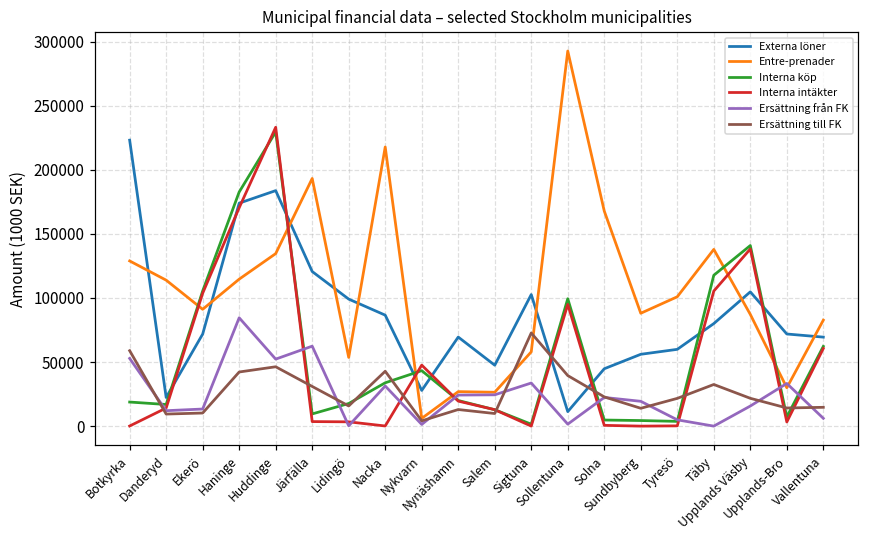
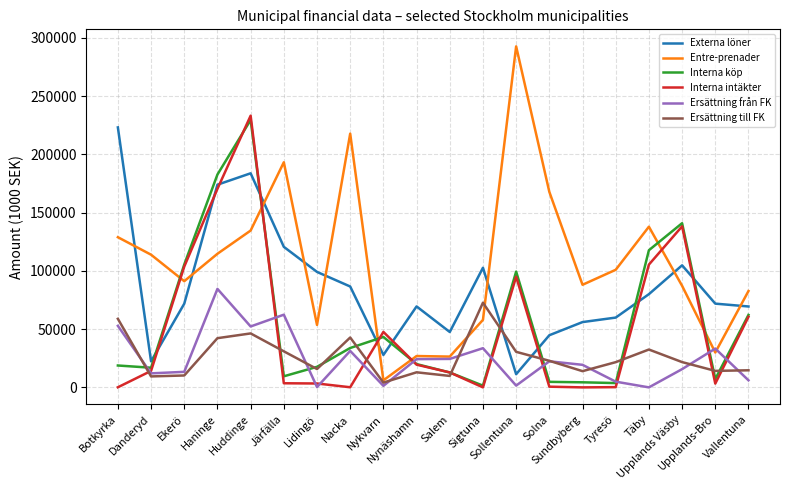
  {
    "Externa löner": {
      "Botkyrka": 223000,
      "Danderyd": 22000,
      "Ekerö": 72000,
      "Haninge": 174000,
      "Huddinge": 184000,
      "Järfälla": 121000,
      "Lidingö": 99000,
      "Nacka": 87000,
      "Nykvarn": 28000,
      "Nynäshamn": 69000,
      "Salem": 48000,
      "Sigtuna": 103000,
      "Sollentuna": 11000,
      "Solna": 45000,
      "Sundbyberg": 56000,
      "Tyresö": 60000,
      "Täby": 80000,
      "Upplands Väsby": 105000,
      "Upplands-Bro": 72000,
      "Vallentuna": 69000
    },
    "Entre-prenader": {
      "Botkyrka": 129000,
      "Danderyd": 114000,
      "Ekerö": 91000,
      "Haninge": 115000,
      "Huddinge": 135000,
      "Järfälla": 193000,
      "Lidingö": 54000,
      "Nacka": 218000,
      "Nynäshamn": 27000,
      "Sigtuna": 58000,
      "Sollentuna": 293000,
      "Solna": 168000,
      "Sundbyberg": 88000,
      "Tyresö": 101000,
      "Täby": 138000,
      "Upplands Väsby": 87000,
      "Upplands-Bro": 30000,
      "Vallentuna": 83000
    },
    "Interna köp": {
      "Botkyrka": 19000,
      "Danderyd": 17000,
      "Haninge": 183000,
      "Huddinge": 229000,
      "Järfälla": 10000,
      "Nacka": 34000,
      "Nykvarn": 43000,
      "Sollentuna": 99000,
      "Solna": 5000,
      "Sundbyberg": 4000,
      "Täby": 118000,
      "Upplands Väsby": 141000,
      "Upplands-Bro": 7000
    },
    "Interna intäkter": {
      "Botkyrka": 0,
      "Haninge": 170000,
      "Huddinge": 233000,
      "Järfälla": 4000,
      "Lidingö": 3000,
      "Nacka": 0,
      "Nykvarn": 48000,
      "Sollentuna": 95000,
      "Solna": 1000,
      "Sundbyberg": 0,
      "Tyresö": 0,
      "Täby": 105000,
      "Upplands Väsby": 138000,
      "Upplands-Bro": 3000
    },
    "Ersättning från FK": {
      "Botkyrka": 53000,
      "Ekerö": 13000,
      "Haninge": 85000,
      "Huddinge": 52000,
      "Järfälla": 62000,
      "Lidingö": 0,
      "Nacka": 31000,
      "Nykvarn": 1000,
      "Nynäshamn": 24000,
      "Sigtuna": 34000,
      "Sollentuna": 2000,
      "Sundbyberg": 19000,
      "Täby": 0,
      "Upplands Väsby": 16000,
      "Upplands-Bro": 33000,
      "Vallentuna": 6000
    },
    "Ersättning till FK": {
      "Botkyrka": 59000,
      "Danderyd": 9000,
      "Ekerö": 10000,
      "Haninge": 42000,
      "Huddinge": 46000,
      "Järfälla": 31000,
      "Nacka": 43000,
      "Nynäshamn": 13000,
      "Salem": 10000,
      "Sigtuna": 73000,
-     "Sollentuna": 39000,
+     "Sollentuna": 31000,
      "Sundbyberg": 14000,
      "Tyresö": 22000,
      "Täby": 32000,
      "Upplands Väsby": 22000,
      "Upplands-Bro": 14000,
      "Vallentuna": 15000
    }
  }
